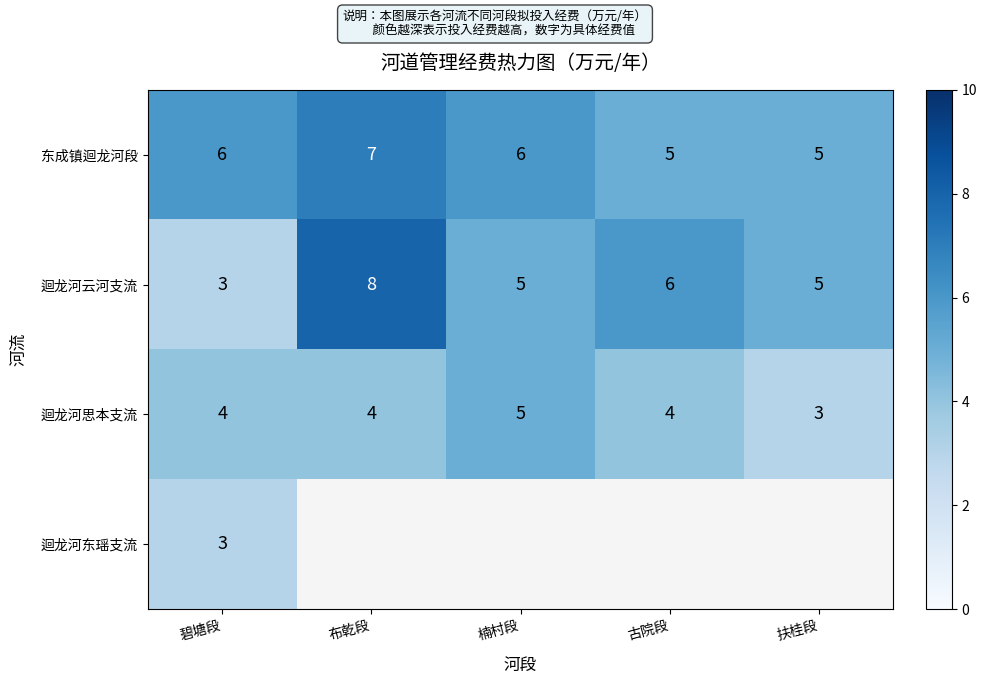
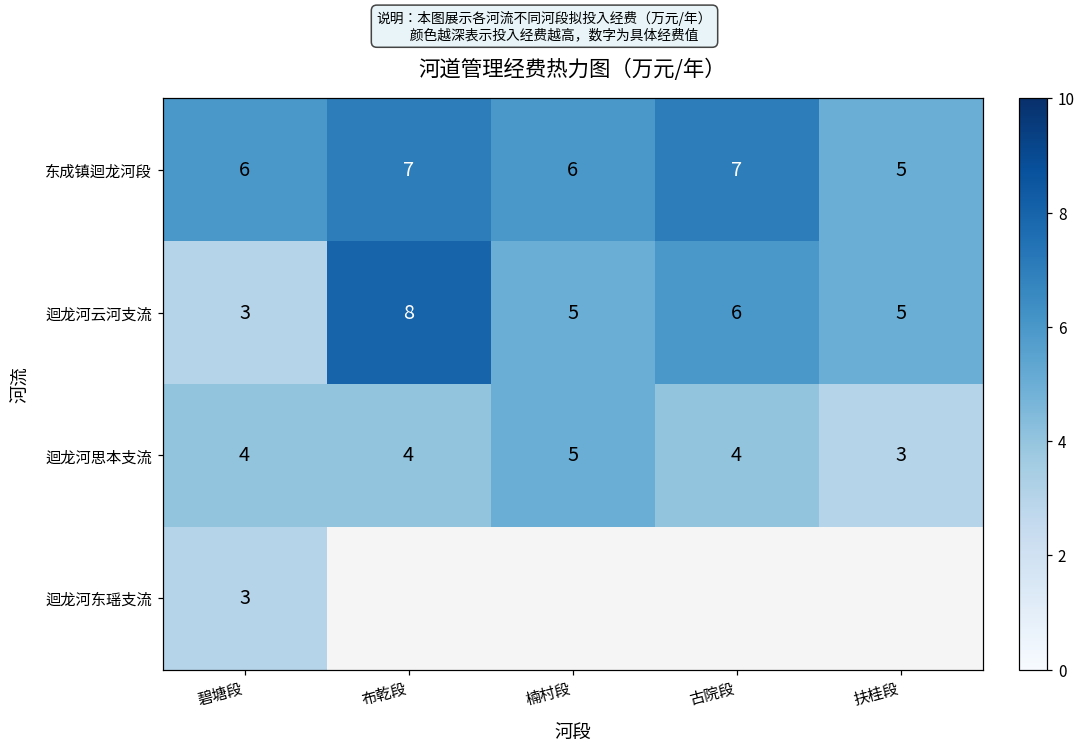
  {
    "东成镇迴龙河段": {
      "碧塘段": 6,
      "布乾段": 7,
      "楠村段": 6,
-     "古院段": 5,
+     "古院段": 7,
      "扶桂段": 5
    },
    "迴龙河云河支流": {
      "碧塘段": 3,
      "布乾段": 8,
      "楠村段": 5,
      "古院段": 6,
      "扶桂段": 5
    },
    "迴龙河思本支流": {
      "碧塘段": 4,
      "布乾段": 4,
      "楠村段": 5,
      "古院段": 4,
      "扶桂段": 3
    },
    "迴龙河东瑶支流": {
      "碧塘段": 3
    }
  }
